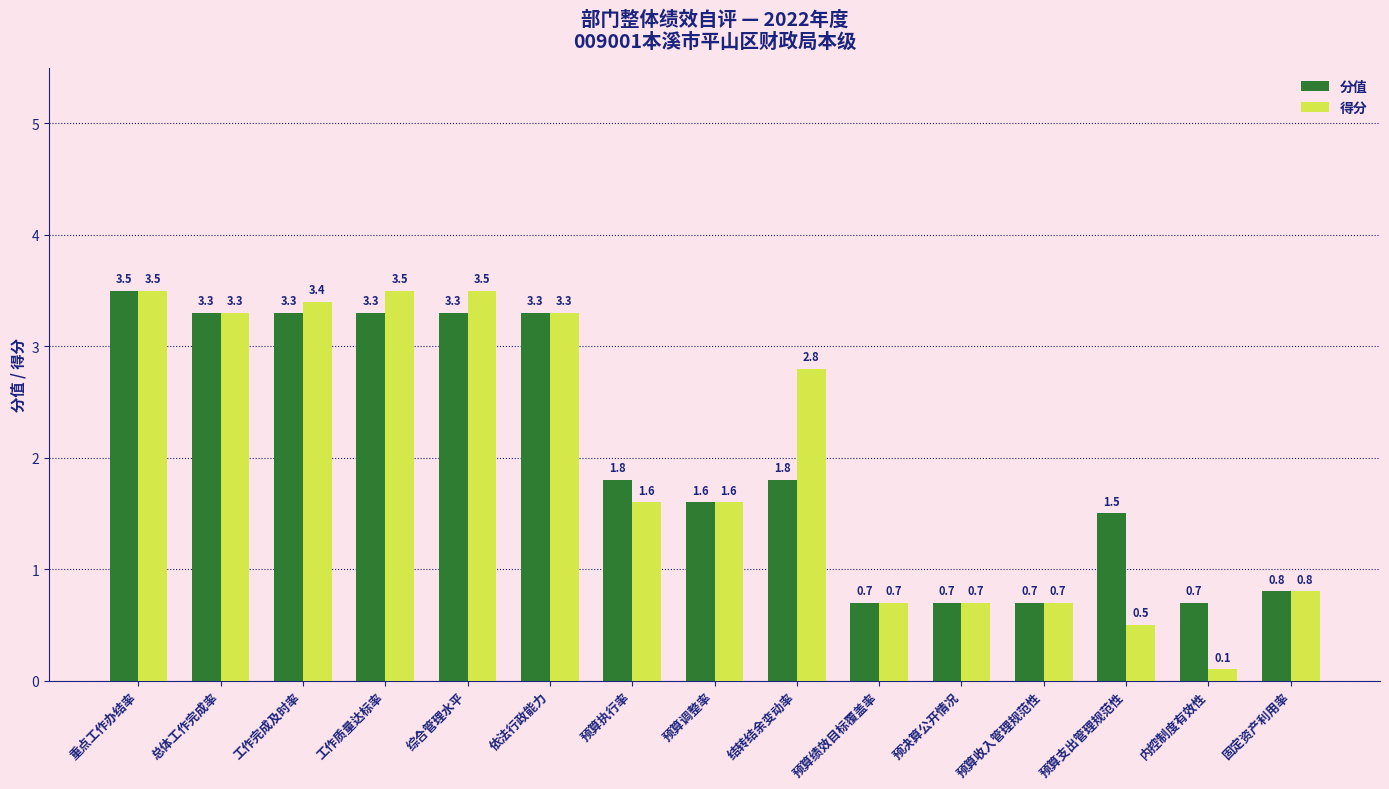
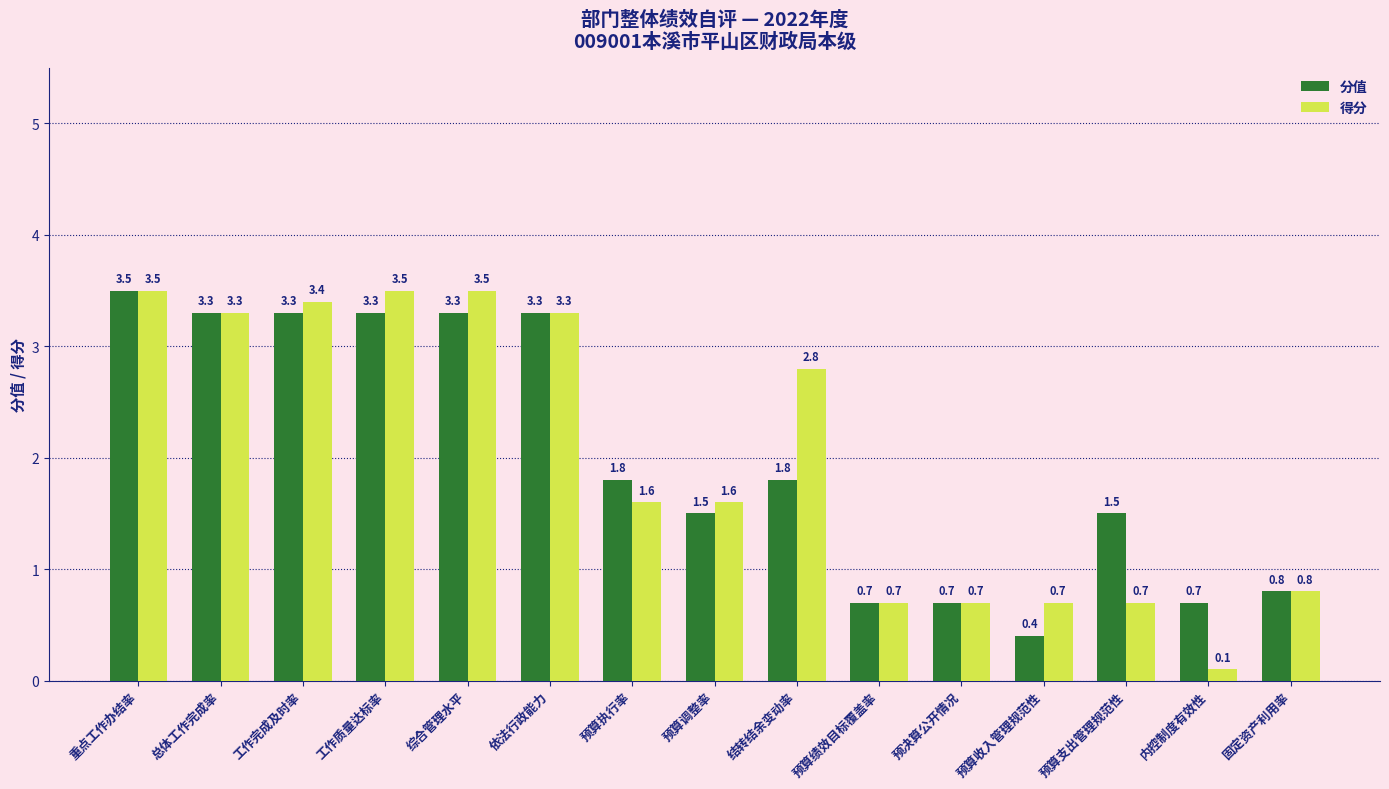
  {
    "分值": {
      "重点工作办结率": 3.5,
      "总体工作完成率": 3.3,
      "工作完成及时率": 3.3,
      "工作质量达标率": 3.3,
      "综合管理水平": 3.3,
      "依法行政能力": 3.3,
      "预算执行率": 1.8,
-     "预算调整率": 1.6,
+     "预算调整率": 1.5,
      "结转结余变动率": 1.8,
      "预算绩效目标覆盖率": 0.7,
      "预决算公开情况": 0.7,
-     "预算收入管理规范性": 0.7,
+     "预算收入管理规范性": 0.4,
      "预算支出管理规范性": 1.5,
      "内控制度有效性": 0.7,
      "固定资产利用率": 0.8
    },
    "得分": {
      "重点工作办结率": 3.5,
      "总体工作完成率": 3.3,
      "工作完成及时率": 3.4,
      "工作质量达标率": 3.5,
      "综合管理水平": 3.5,
      "依法行政能力": 3.3,
      "预算执行率": 1.6,
      "预算调整率": 1.6,
      "结转结余变动率": 2.8,
      "预算绩效目标覆盖率": 0.7,
      "预决算公开情况": 0.7,
      "预算收入管理规范性": 0.7,
-     "预算支出管理规范性": 0.5,
+     "预算支出管理规范性": 0.7,
      "内控制度有效性": 0.1,
      "固定资产利用率": 0.8
    }
  }
